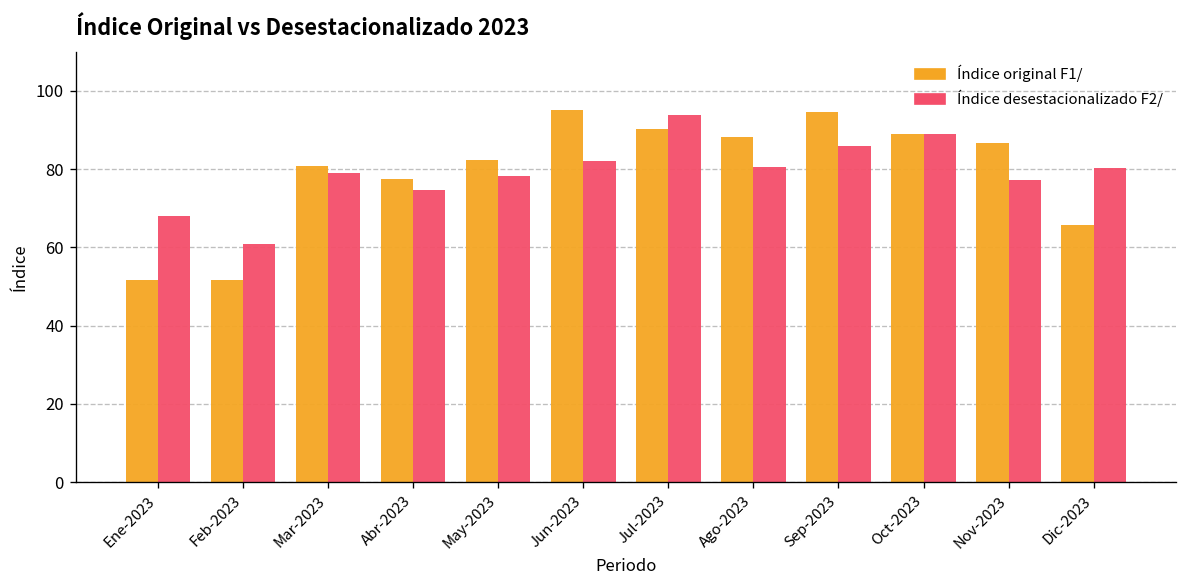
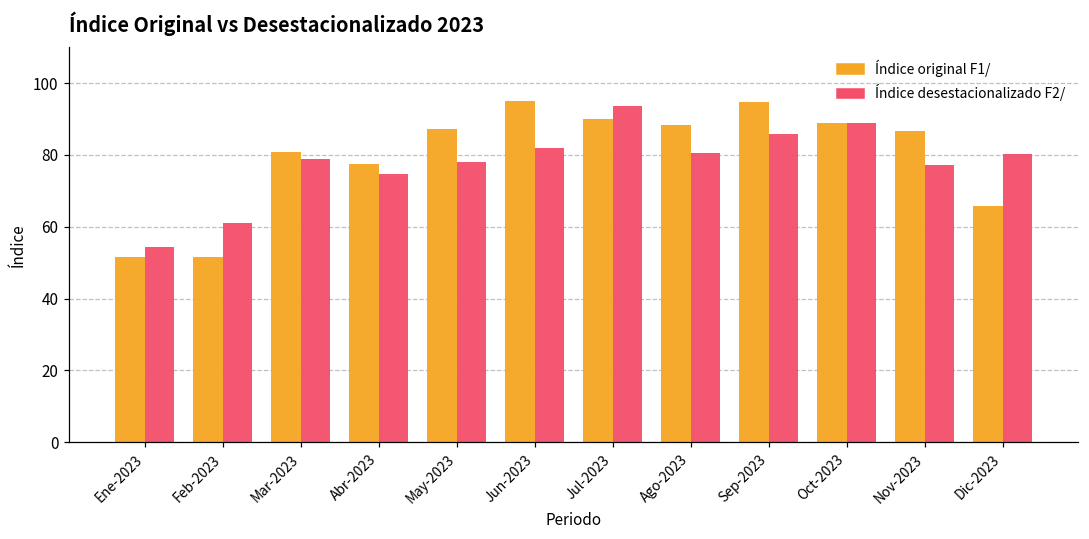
  {
    "Índice original F1/": {
      "Ene-2023": 52,
      "Feb-2023": 52,
      "Mar-2023": 81,
      "Abr-2023": 77,
-     "May-2023": 82,
+     "May-2023": 87,
      "Jun-2023": 95,
      "Jul-2023": 90,
      "Ago-2023": 88,
      "Sep-2023": 95,
      "Oct-2023": 89,
      "Nov-2023": 87,
      "Dic-2023": 66
    },
    "Índice desestacionalizado F2/": {
-     "Ene-2023": 68,
+     "Ene-2023": 54,
      "Feb-2023": 61,
      "Mar-2023": 79,
      "Abr-2023": 75,
      "May-2023": 78,
      "Jun-2023": 82,
      "Jul-2023": 94,
      "Ago-2023": 80,
      "Sep-2023": 86,
      "Oct-2023": 89,
      "Nov-2023": 77,
      "Dic-2023": 80
    }
  }
